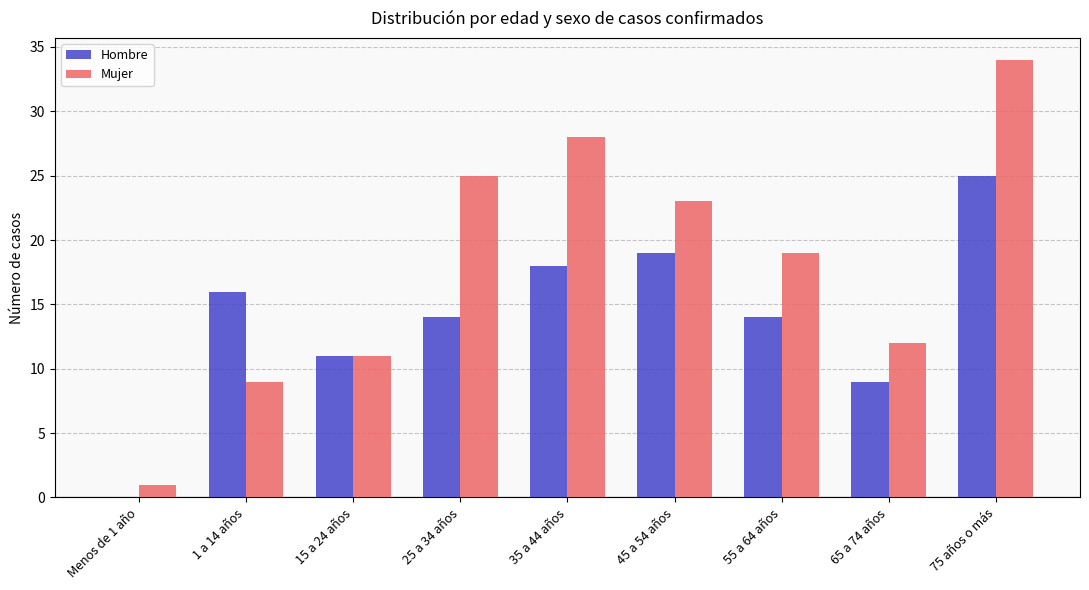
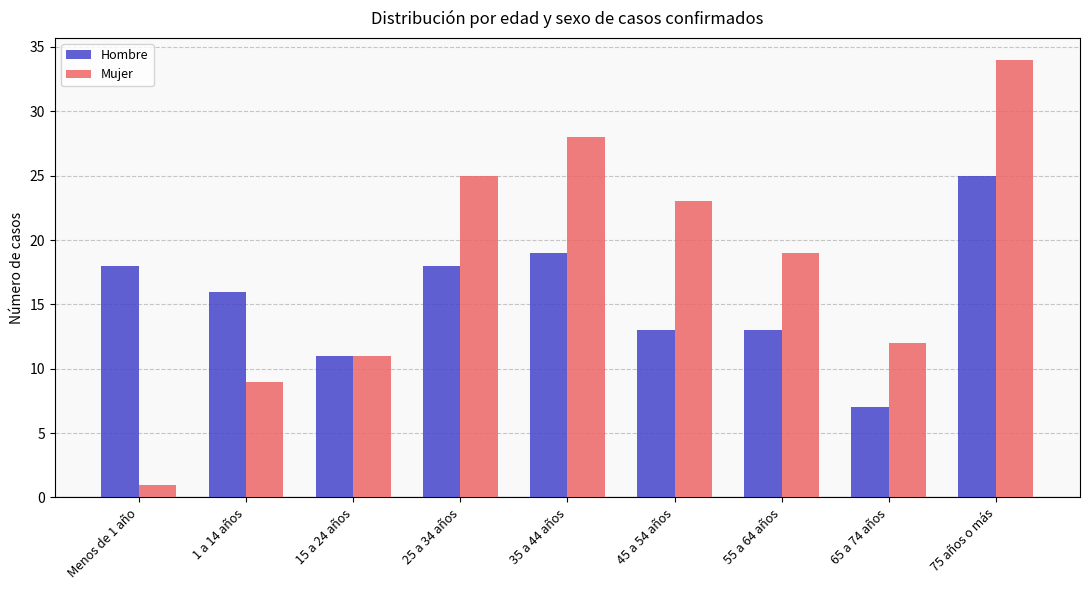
  {
    "Hombre": {
-     "Menos de 1 año": 0,
+     "Menos de 1 año": 18,
      "1 a 14 años": 16,
      "15 a 24 años": 11,
-     "25 a 34 años": 14,
-     "35 a 44 años": 18,
-     "45 a 54 años": 19,
-     "55 a 64 años": 14,
-     "65 a 74 años": 9,
+     "25 a 34 años": 18,
+     "35 a 44 años": 19,
+     "45 a 54 años": 13,
+     "55 a 64 años": 13,
+     "65 a 74 años": 7,
      "75 años o más": 25
    },
    "Mujer": {
      "Menos de 1 año": 1,
      "1 a 14 años": 9,
      "15 a 24 años": 11,
      "25 a 34 años": 25,
      "35 a 44 años": 28,
      "45 a 54 años": 23,
      "55 a 64 años": 19,
      "65 a 74 años": 12,
      "75 años o más": 34
    }
  }
